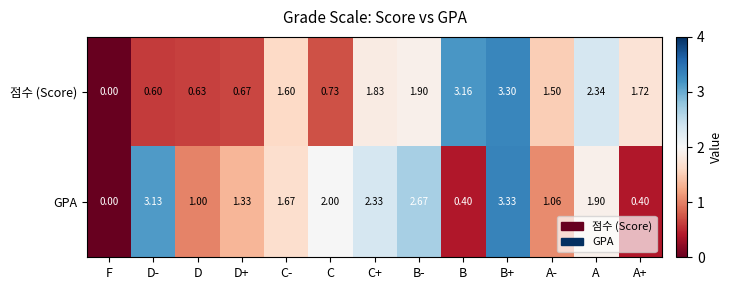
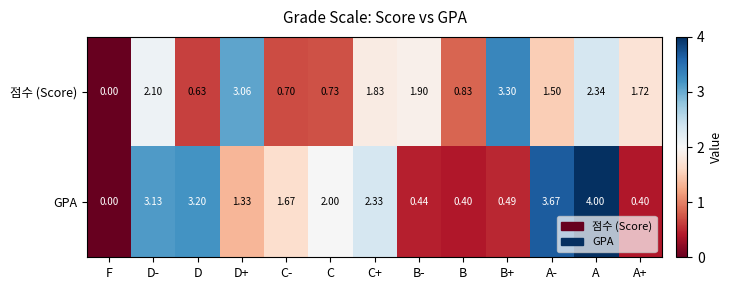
  {
    "점수 (Score)": {
      "F": 0.00,
-     "D-": 0.60,
+     "D-": 2.10,
      "D": 0.63,
-     "D+": 0.67,
-     "C-": 1.60,
+     "D+": 3.06,
+     "C-": 0.70,
      "C": 0.73,
      "C+": 1.83,
      "B-": 1.90,
-     "B": 3.16,
+     "B": 0.83,
      "B+": 3.30,
      "A-": 1.50,
      "A": 2.34,
      "A+": 1.72
    },
    "GPA": {
      "F": 0.00,
      "D-": 3.13,
-     "D": 1.00,
+     "D": 3.20,
      "D+": 1.33,
      "C-": 1.67,
      "C": 2.00,
      "C+": 2.33,
-     "B-": 2.67,
+     "B-": 0.44,
      "B": 0.40,
-     "B+": 3.33,
-     "A-": 1.06,
-     "A": 1.90,
+     "B+": 0.49,
+     "A-": 3.67,
+     "A": 4.00,
      "A+": 0.40
    }
  }
